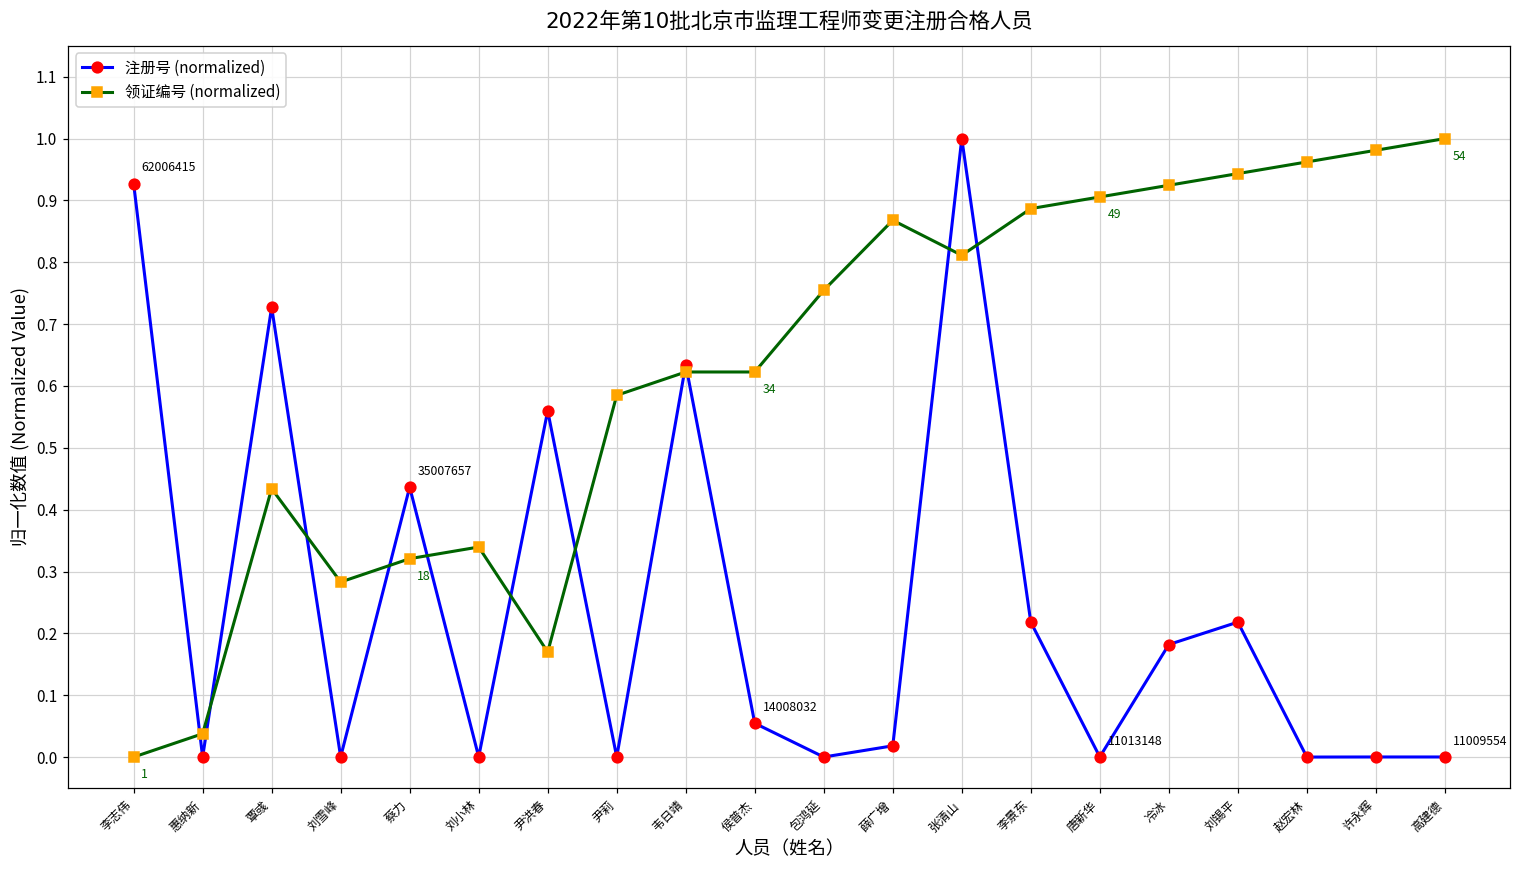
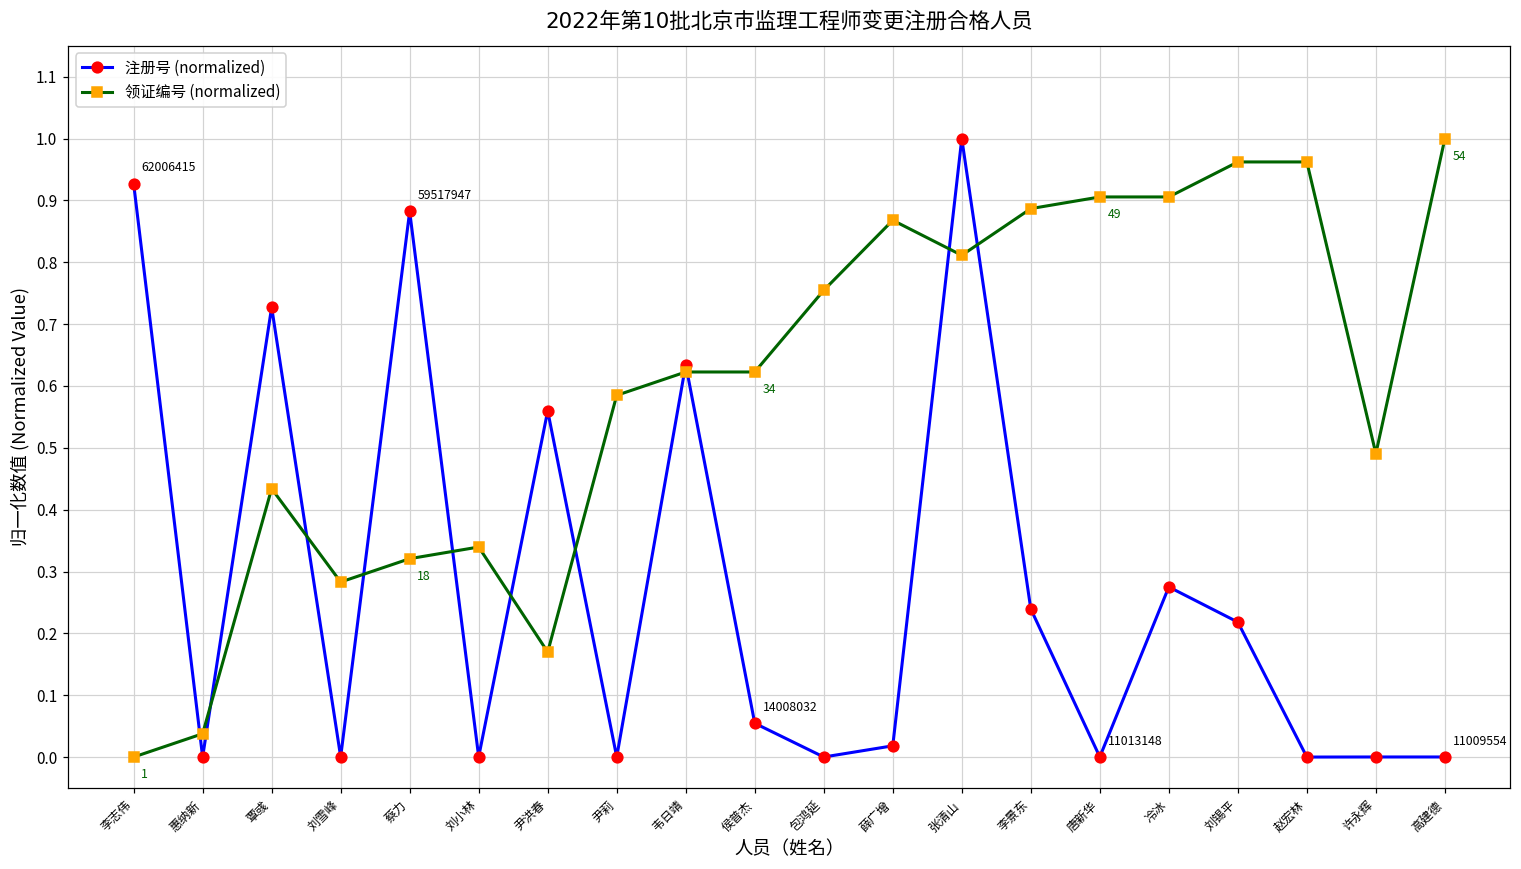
  {
    "注册号 (normalized)": {
-     "蔡力": 35007657,
-     "李景东": 0.22,
-     "冷冰": 0.18
+     "蔡力": 59517947,
+     "李景东": 0.24,
+     "冷冰": 0.28
    },
    "领证编号 (normalized)": {
      "惠纳新": 0.04,
      "覃彧": 0.43,
      "刘雪峰": 0.28,
      "刘小林": 0.34,
      "尹洪春": 0.17,
      "尹莉": 0.58,
      "韦日靖": 0.62,
      "包鸿延": 0.75,
      "薛广增": 0.87,
      "张清山": 0.81,
      "李景东": 0.89,
-     "冷冰": 0.92,
-     "刘锡平": 0.94,
+     "冷冰": 0.91,
+     "刘锡平": 0.96,
      "赵宏林": 0.96,
-     "许永辉": 0.98
+     "许永辉": 0.49
    }
  }
